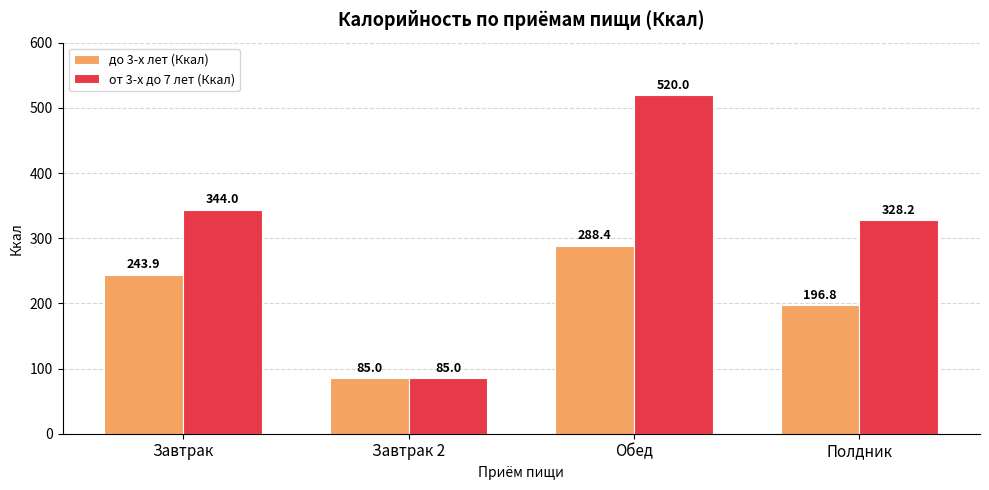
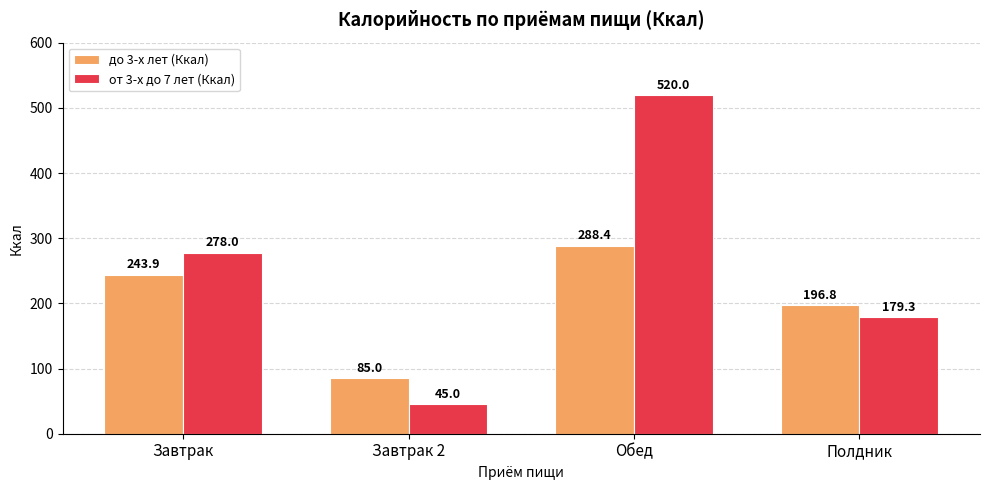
  {
    "до 3-х лет (Ккал)": {
      "Завтрак": 243.9,
      "Завтрак 2": 85.0,
      "Обед": 288.4,
      "Полдник": 196.8
    },
    "от 3-х до 7 лет (Ккал)": {
-     "Завтрак": 344.0,
-     "Завтрак 2": 85.0,
+     "Завтрак": 278.0,
+     "Завтрак 2": 45.0,
      "Обед": 520.0,
-     "Полдник": 328.2
+     "Полдник": 179.3
    }
  }
